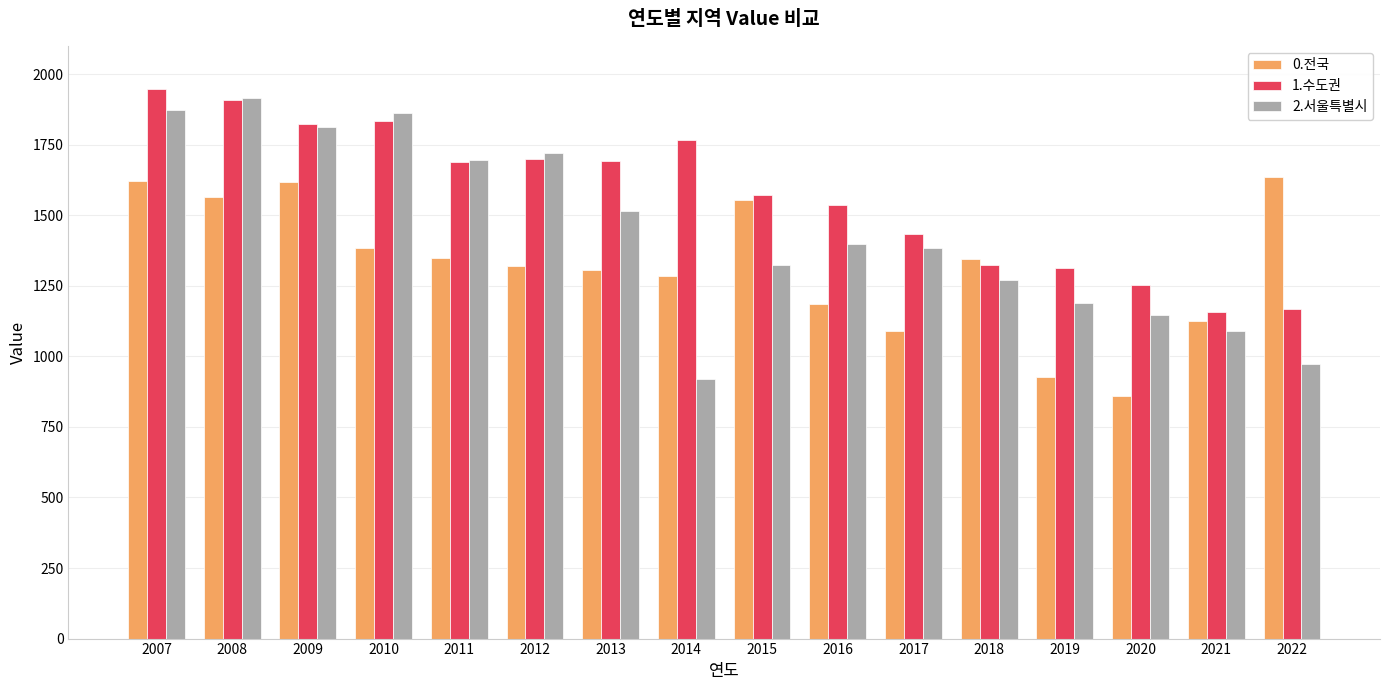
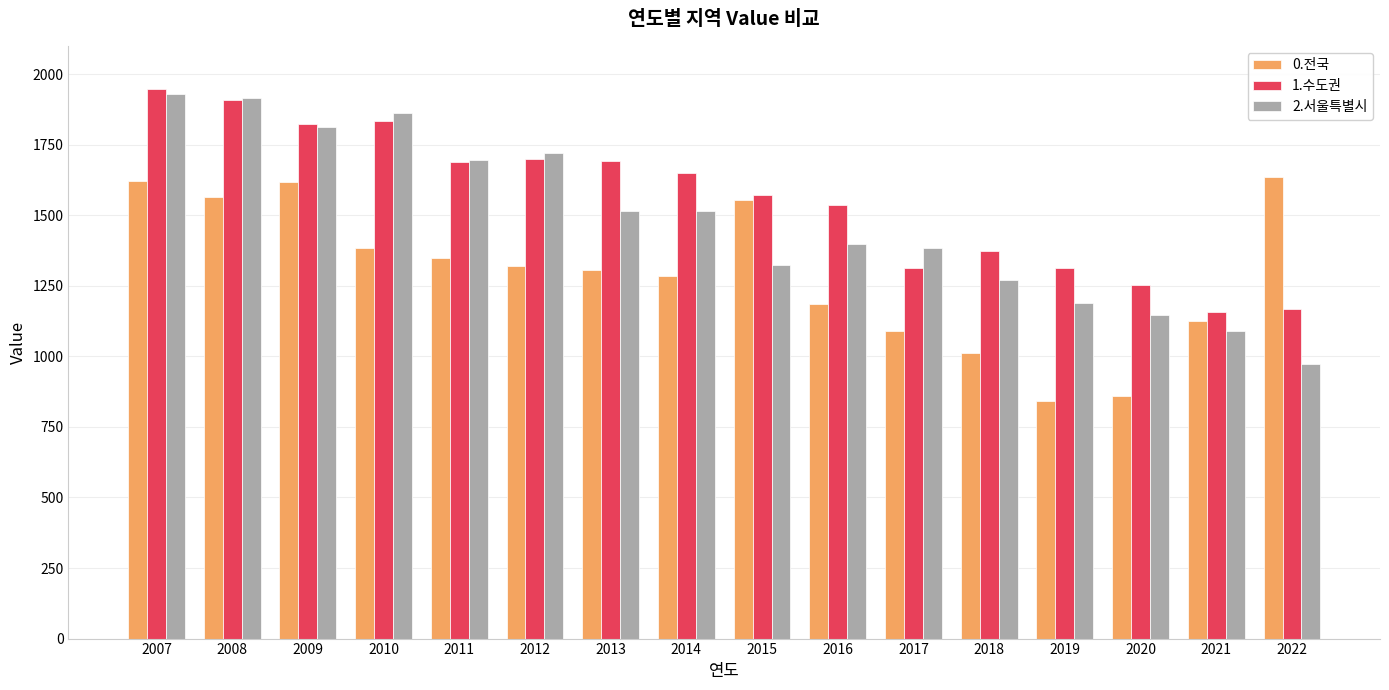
  {
    "0.전국": {
      "2007": 1620,
      "2008": 1560,
      "2009": 1620,
      "2010": 1390,
      "2011": 1350,
      "2012": 1320,
      "2013": 1310,
      "2014": 1290,
      "2015": 1550,
      "2016": 1190,
      "2017": 1090,
-     "2018": 1350,
-     "2019": 930,
+     "2018": 1010,
+     "2019": 840,
      "2020": 860,
      "2021": 1130,
      "2022": 1640
    },
    "1.수도권": {
      "2007": 1950,
      "2008": 1910,
      "2009": 1820,
      "2010": 1830,
      "2011": 1690,
      "2012": 1700,
      "2013": 1690,
-     "2014": 1770,
+     "2014": 1650,
      "2015": 1570,
      "2016": 1540,
-     "2017": 1430,
-     "2018": 1320,
+     "2017": 1310,
+     "2018": 1370,
      "2019": 1310,
      "2020": 1250,
      "2021": 1160,
      "2022": 1170
    },
    "2.서울특별시": {
-     "2007": 1870,
+     "2007": 1930,
      "2008": 1920,
      "2009": 1810,
      "2010": 1860,
      "2011": 1690,
      "2012": 1720,
      "2013": 1520,
-     "2014": 920,
+     "2014": 1510,
      "2015": 1320,
      "2016": 1400,
      "2017": 1380,
      "2018": 1270,
      "2019": 1190,
      "2020": 1150,
      "2021": 1090,
      "2022": 970
    }
  }
